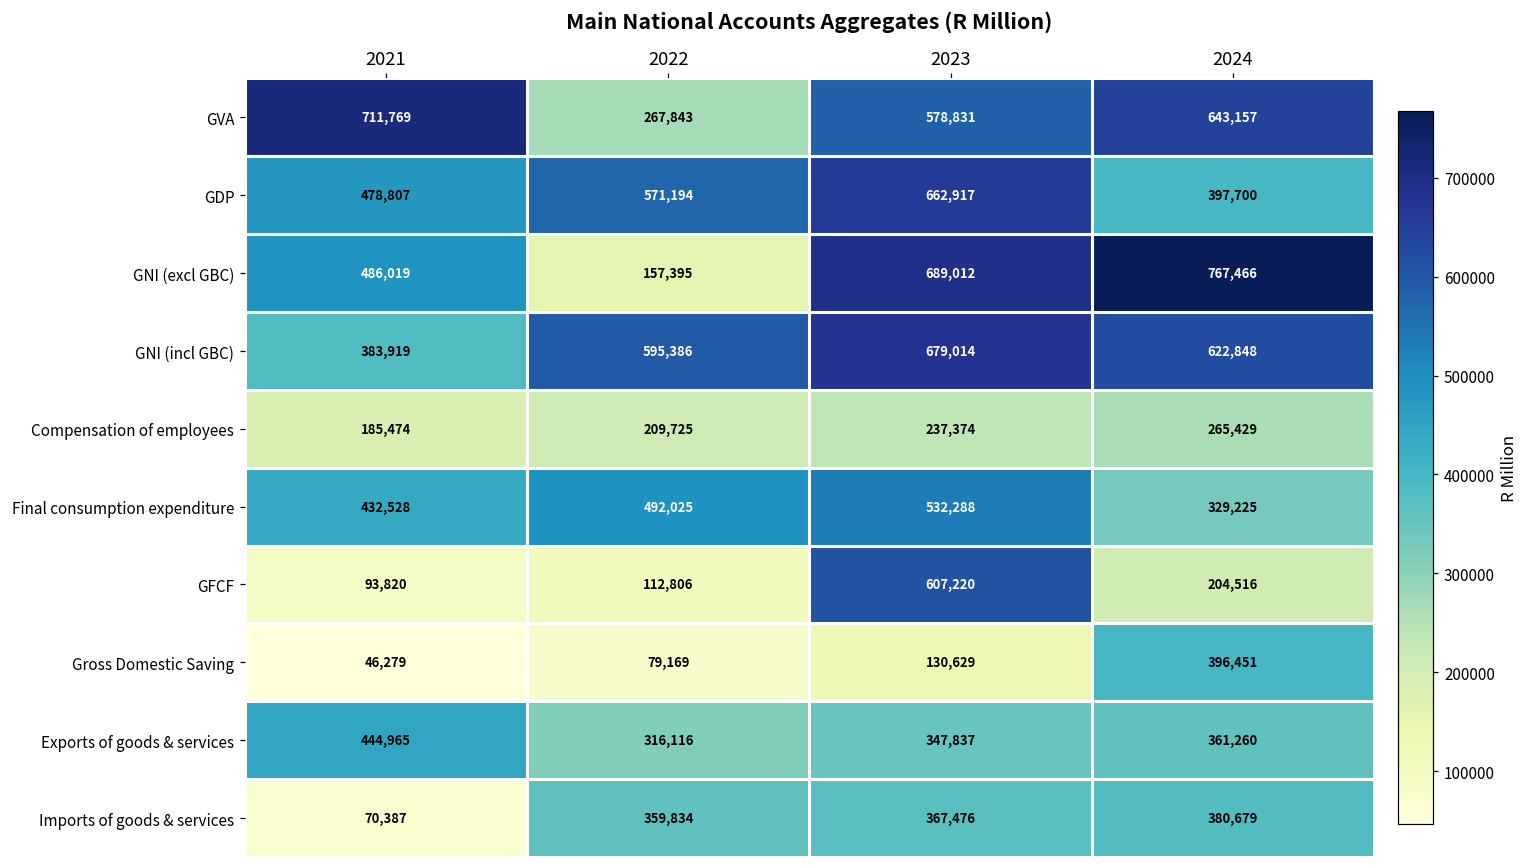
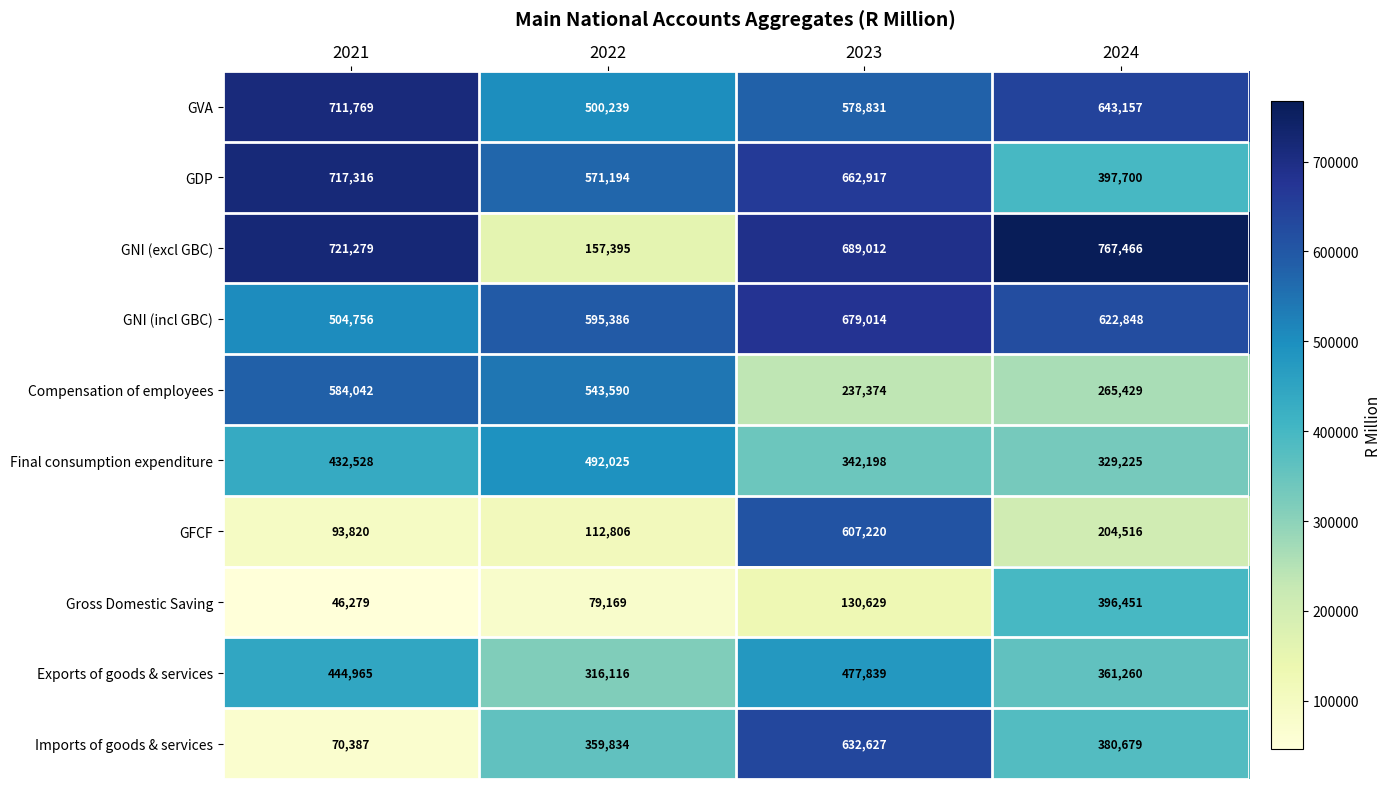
  {
    "GVA": {
      "2021": "711,769",
-     "2022": "267,843",
+     "2022": "500,239",
      "2023": "578,831",
      "2024": "643,157"
    },
    "GDP": {
-     "2021": "478,807",
+     "2021": "717,316",
      "2022": "571,194",
      "2023": "662,917",
      "2024": "397,700"
    },
    "GNI (excl GBC)": {
-     "2021": "486,019",
+     "2021": "721,279",
      "2022": "157,395",
      "2023": "689,012",
      "2024": "767,466"
    },
    "GNI (incl GBC)": {
-     "2021": "383,919",
+     "2021": "504,756",
      "2022": "595,386",
      "2023": "679,014",
      "2024": "622,848"
    },
    "Compensation of employees": {
-     "2021": "185,474",
-     "2022": "209,725",
+     "2021": "584,042",
+     "2022": "543,590",
      "2023": "237,374",
      "2024": "265,429"
    },
    "Final consumption expenditure": {
      "2021": "432,528",
      "2022": "492,025",
-     "2023": "532,288",
+     "2023": "342,198",
      "2024": "329,225"
    },
    "GFCF": {
      "2021": "93,820",
      "2022": "112,806",
      "2023": "607,220",
      "2024": "204,516"
    },
    "Gross Domestic Saving": {
      "2021": "46,279",
      "2022": "79,169",
      "2023": "130,629",
      "2024": "396,451"
    },
    "Exports of goods & services": {
      "2021": "444,965",
      "2022": "316,116",
-     "2023": "347,837",
+     "2023": "477,839",
      "2024": "361,260"
    },
    "Imports of goods & services": {
      "2021": "70,387",
      "2022": "359,834",
-     "2023": "367,476",
+     "2023": "632,627",
      "2024": "380,679"
    }
  }
